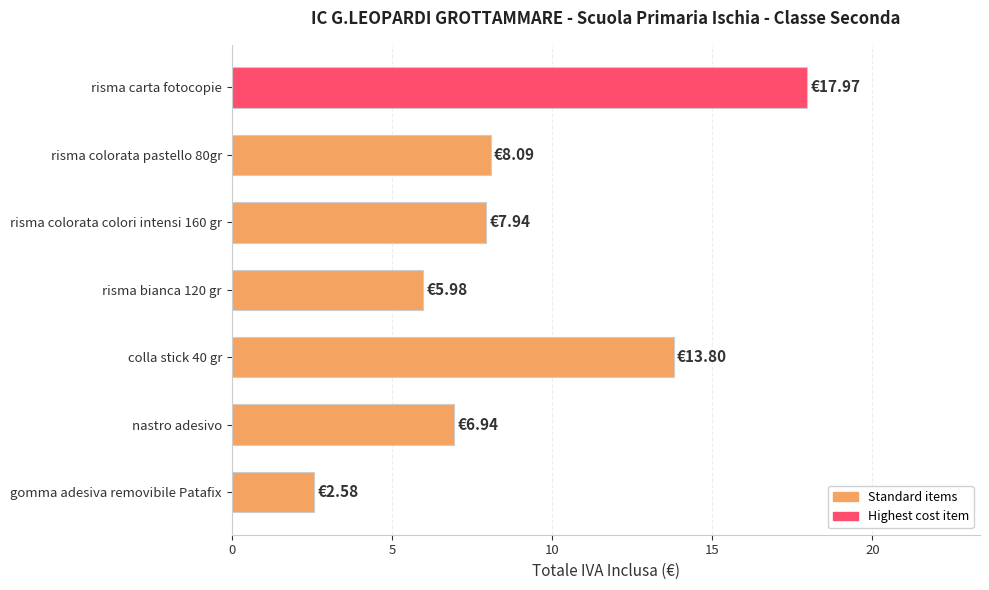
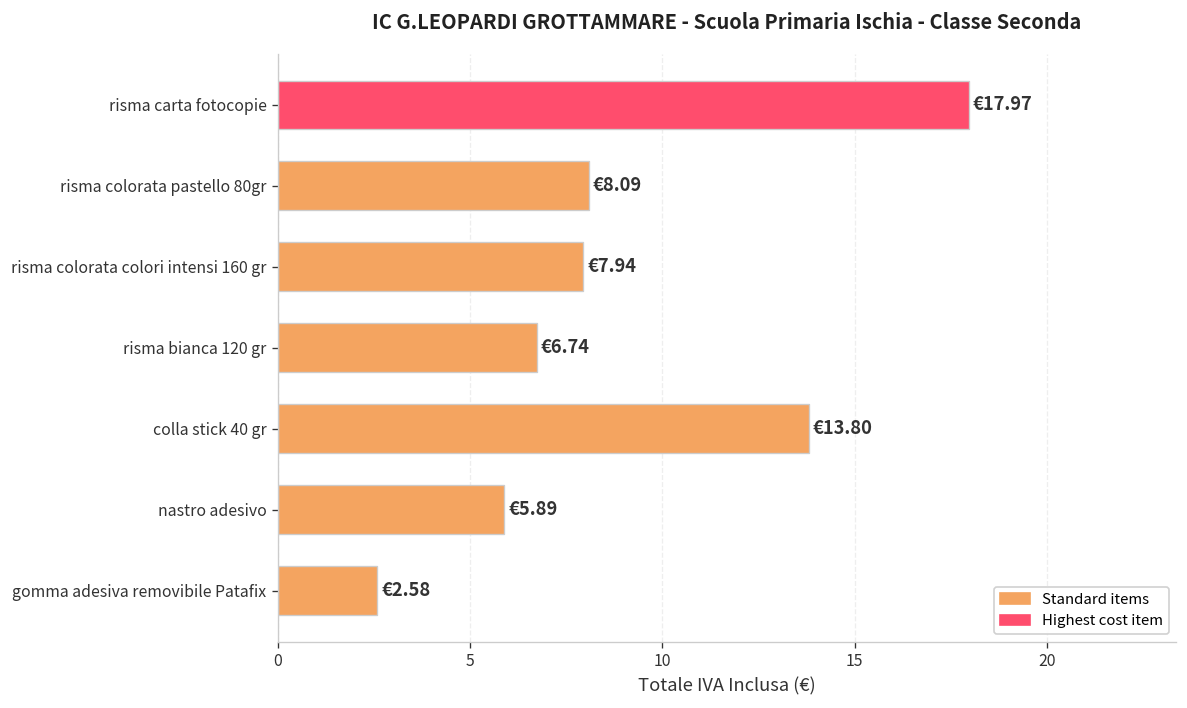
  {
    "risma carta fotocopie": "€17.97",
    "risma colorata pastello 80gr": "€8.09",
    "risma colorata colori intensi 160 gr": "€7.94",
-   "risma bianca 120 gr": "€5.98",
+   "risma bianca 120 gr": "€6.74",
    "colla stick 40 gr": "€13.80",
-   "nastro adesivo": "€6.94",
+   "nastro adesivo": "€5.89",
    "gomma adesiva removibile Patafix": "€2.58"
  }
